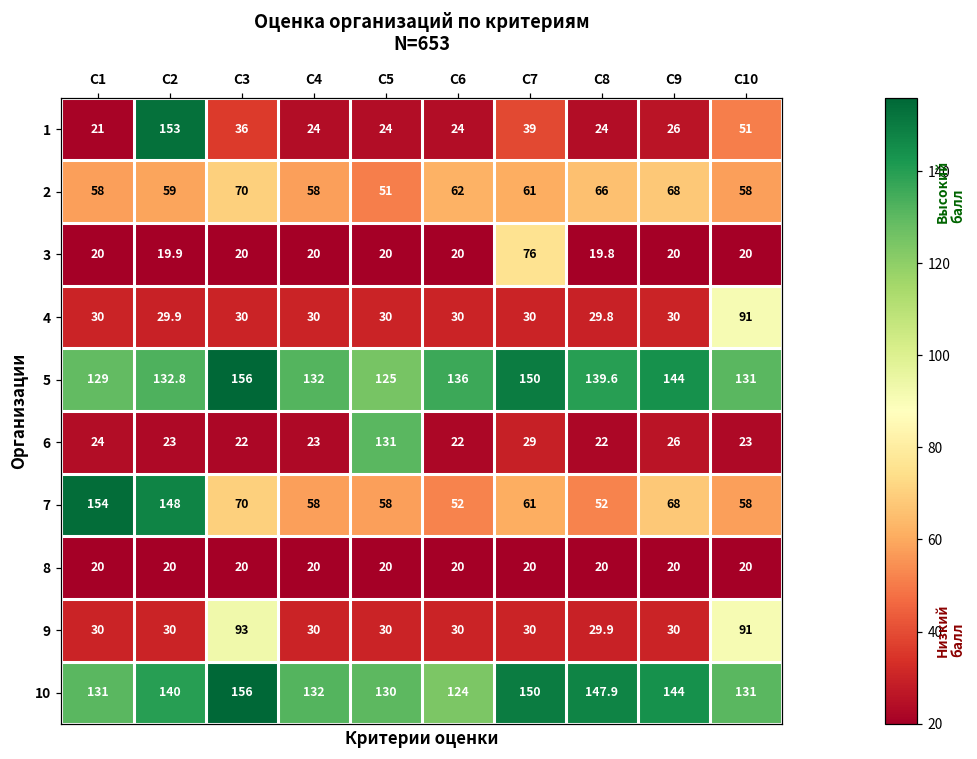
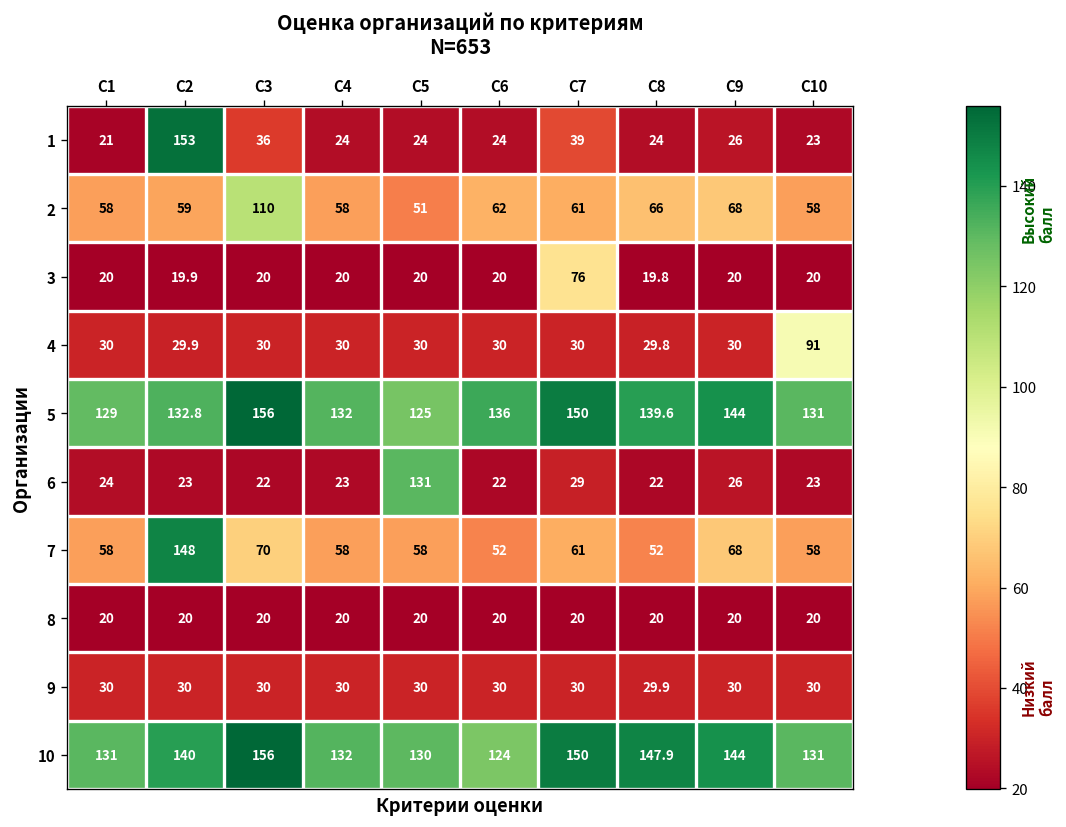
  {
    "1": {
      "C1": 21,
      "C2": 153,
      "C3": 36,
      "C4": 24,
      "C5": 24,
      "C6": 24,
      "C7": 39,
      "C8": 24,
      "C9": 26,
-     "C10": 51
+     "C10": 23
    },
    "2": {
      "C1": 58,
      "C2": 59,
-     "C3": 70,
+     "C3": 110,
      "C4": 58,
      "C5": 51,
      "C6": 62,
      "C7": 61,
      "C8": 66,
      "C9": 68,
      "C10": 58
    },
    "3": {
      "C1": 20,
      "C2": 19.9,
      "C3": 20,
      "C4": 20,
      "C5": 20,
      "C6": 20,
      "C7": 76,
      "C8": 19.8,
      "C9": 20,
      "C10": 20
    },
    "4": {
      "C1": 30,
      "C2": 29.9,
      "C3": 30,
      "C4": 30,
      "C5": 30,
      "C6": 30,
      "C7": 30,
      "C8": 29.8,
      "C9": 30,
      "C10": 91
    },
    "5": {
      "C1": 129,
      "C2": 132.8,
      "C3": 156,
      "C4": 132,
      "C5": 125,
      "C6": 136,
      "C7": 150,
      "C8": 139.6,
      "C9": 144,
      "C10": 131
    },
    "6": {
      "C1": 24,
      "C2": 23,
      "C3": 22,
      "C4": 23,
      "C5": 131,
      "C6": 22,
      "C7": 29,
      "C8": 22,
      "C9": 26,
      "C10": 23
    },
    "7": {
-     "C1": 154,
+     "C1": 58,
      "C2": 148,
      "C3": 70,
      "C4": 58,
      "C5": 58,
      "C6": 52,
      "C7": 61,
      "C8": 52,
      "C9": 68,
      "C10": 58
    },
    "8": {
      "C1": 20,
      "C2": 20,
      "C3": 20,
      "C4": 20,
      "C5": 20,
      "C6": 20,
      "C7": 20,
      "C8": 20,
      "C9": 20,
      "C10": 20
    },
    "9": {
      "C1": 30,
      "C2": 30,
-     "C3": 93,
+     "C3": 30,
      "C4": 30,
      "C5": 30,
      "C6": 30,
      "C7": 30,
      "C8": 29.9,
      "C9": 30,
-     "C10": 91
+     "C10": 30
    },
    "10": {
      "C1": 131,
      "C2": 140,
      "C3": 156,
      "C4": 132,
      "C5": 130,
      "C6": 124,
      "C7": 150,
      "C8": 147.9,
      "C9": 144,
      "C10": 131
    }
  }
